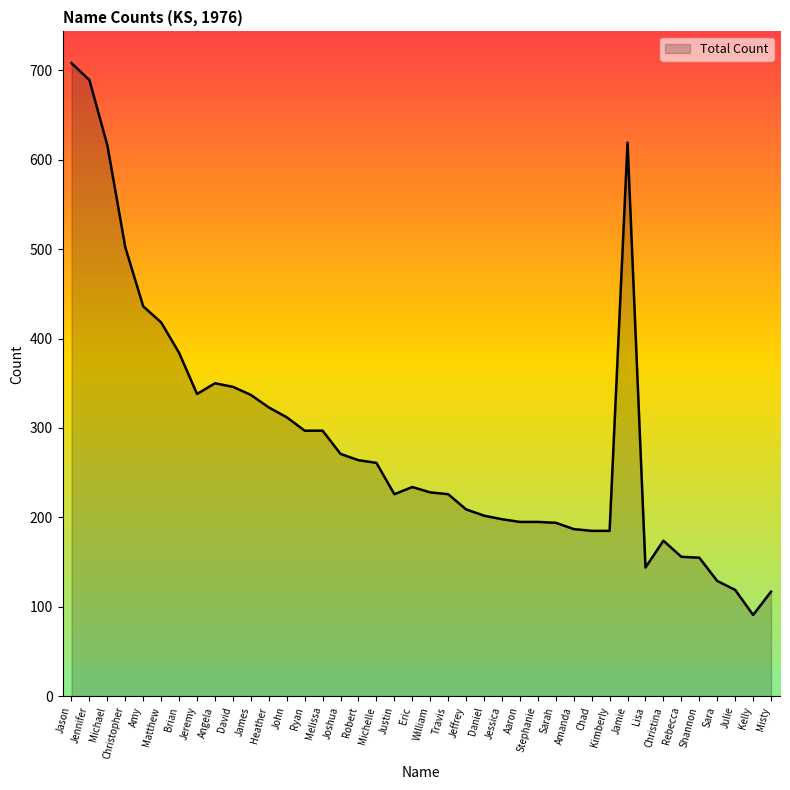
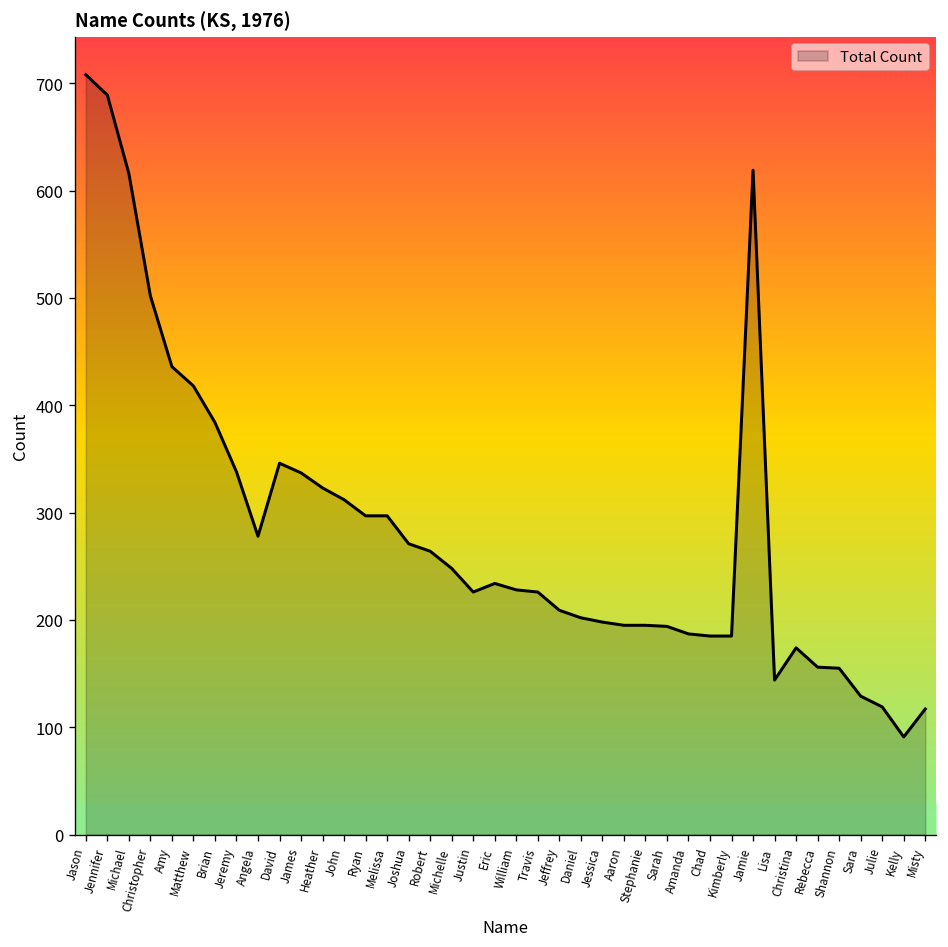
  {
    "Total Count": {
      "Jason": 710,
      "Jennifer": 690,
      "Michael": 620,
      "Christopher": 500,
      "Amy": 440,
      "Matthew": 420,
      "Brian": 380,
      "Jeremy": 340,
-     "Angela": 350,
+     "Angela": 280,
      "David": 350,
      "James": 340,
      "Heather": 320,
      "John": 310,
      "Ryan": 300,
      "Melissa": 300,
      "Joshua": 270,
      "Robert": 260,
-     "Michelle": 260,
+     "Michelle": 250,
      "Justin": 230,
      "Eric": 230,
      "William": 230,
      "Travis": 230,
      "Jeffrey": 210,
      "Daniel": 200,
      "Jessica": 200,
      "Aaron": 200,
      "Stephanie": 200,
      "Sarah": 190,
      "Amanda": 190,
      "Chad": 190,
      "Kimberly": 190,
      "Jamie": 620,
      "Lisa": 140,
      "Christina": 170,
      "Rebecca": 160,
      "Shannon": 160,
      "Sara": 130,
      "Julie": 120,
      "Kelly": 90,
      "Misty": 120
    }
  }
